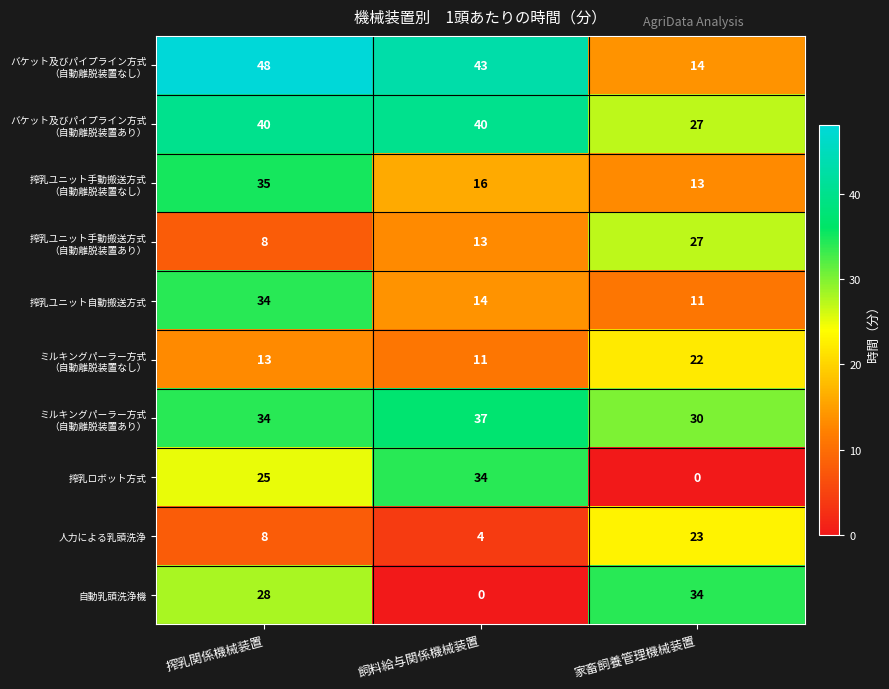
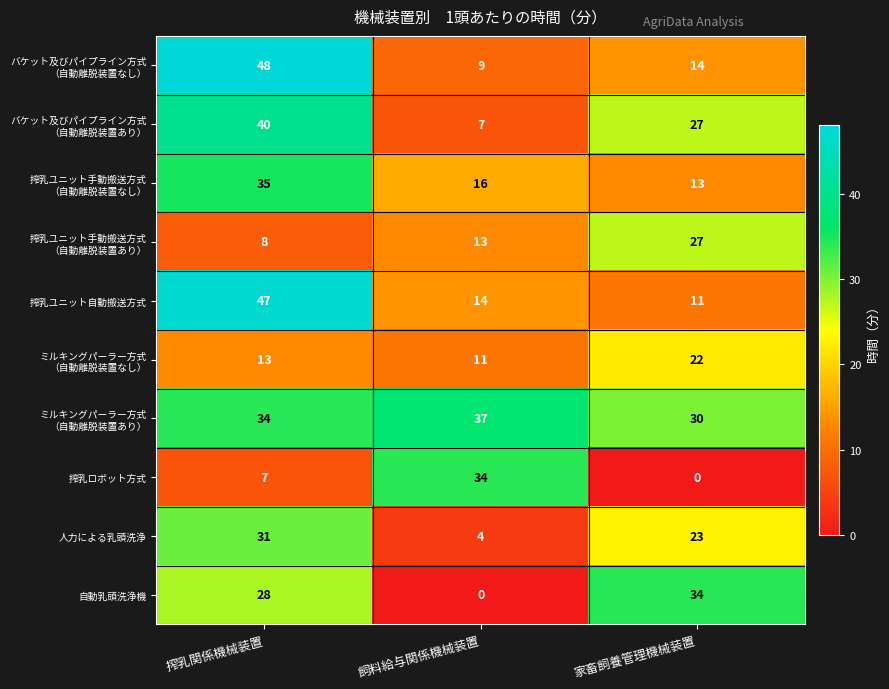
  {
    "バケット及びパイプライン方式 （自動離脱装置なし）": {
      "搾乳関係機械装置": 48,
-     "飼料給与関係機械装置": 43,
+     "飼料給与関係機械装置": 9,
      "家畜飼養管理機械装置": 14
    },
    "バケット及びパイプライン方式 （自動離脱装置あり）": {
      "搾乳関係機械装置": 40,
-     "飼料給与関係機械装置": 40,
+     "飼料給与関係機械装置": 7,
      "家畜飼養管理機械装置": 27
    },
    "搾乳ユニット手動搬送方式 （自動離脱装置なし）": {
      "搾乳関係機械装置": 35,
      "飼料給与関係機械装置": 16,
      "家畜飼養管理機械装置": 13
    },
    "搾乳ユニット手動搬送方式 （自動離脱装置あり）": {
      "搾乳関係機械装置": 8,
      "飼料給与関係機械装置": 13,
      "家畜飼養管理機械装置": 27
    },
    "搾乳ユニット自動搬送方式": {
-     "搾乳関係機械装置": 34,
+     "搾乳関係機械装置": 47,
      "飼料給与関係機械装置": 14,
      "家畜飼養管理機械装置": 11
    },
    "ミルキングパーラー方式 （自動離脱装置なし）": {
      "搾乳関係機械装置": 13,
      "飼料給与関係機械装置": 11,
      "家畜飼養管理機械装置": 22
    },
    "ミルキングパーラー方式 （自動離脱装置あり）": {
      "搾乳関係機械装置": 34,
      "飼料給与関係機械装置": 37,
      "家畜飼養管理機械装置": 30
    },
    "搾乳ロボット方式": {
-     "搾乳関係機械装置": 25,
+     "搾乳関係機械装置": 7,
      "飼料給与関係機械装置": 34,
      "家畜飼養管理機械装置": 0
    },
    "人力による乳頭洗浄": {
-     "搾乳関係機械装置": 8,
+     "搾乳関係機械装置": 31,
      "飼料給与関係機械装置": 4,
      "家畜飼養管理機械装置": 23
    },
    "自動乳頭洗浄機": {
      "搾乳関係機械装置": 28,
      "飼料給与関係機械装置": 0,
      "家畜飼養管理機械装置": 34
    }
  }
